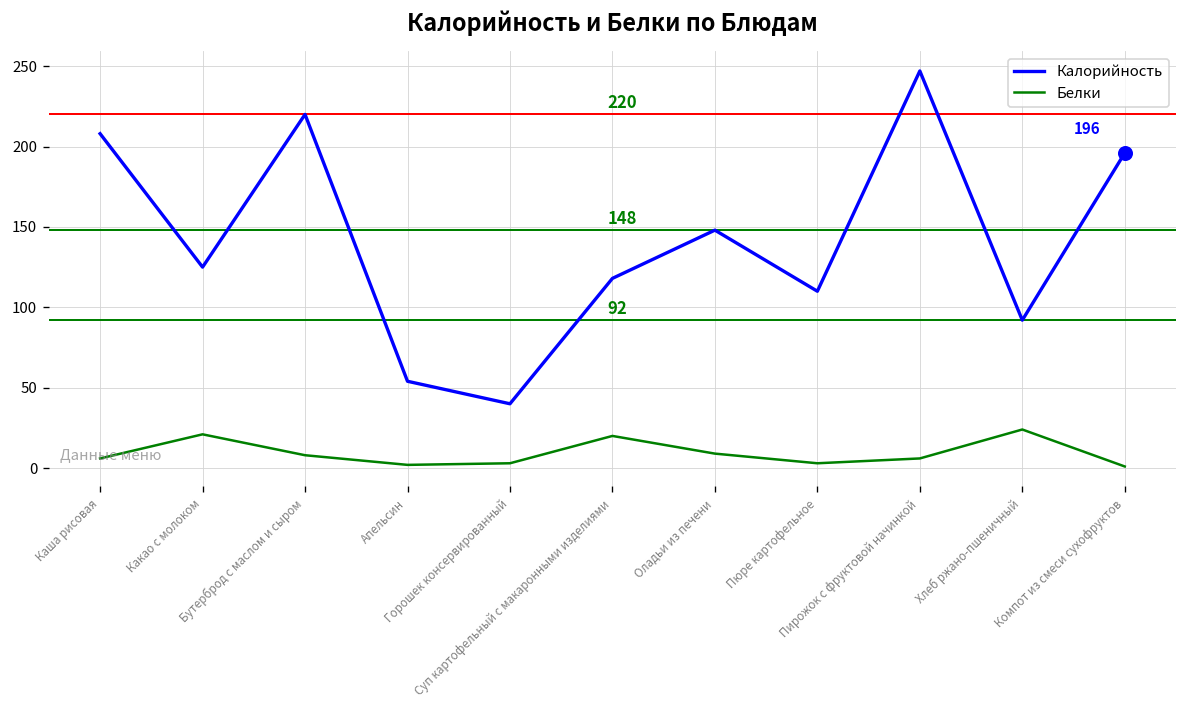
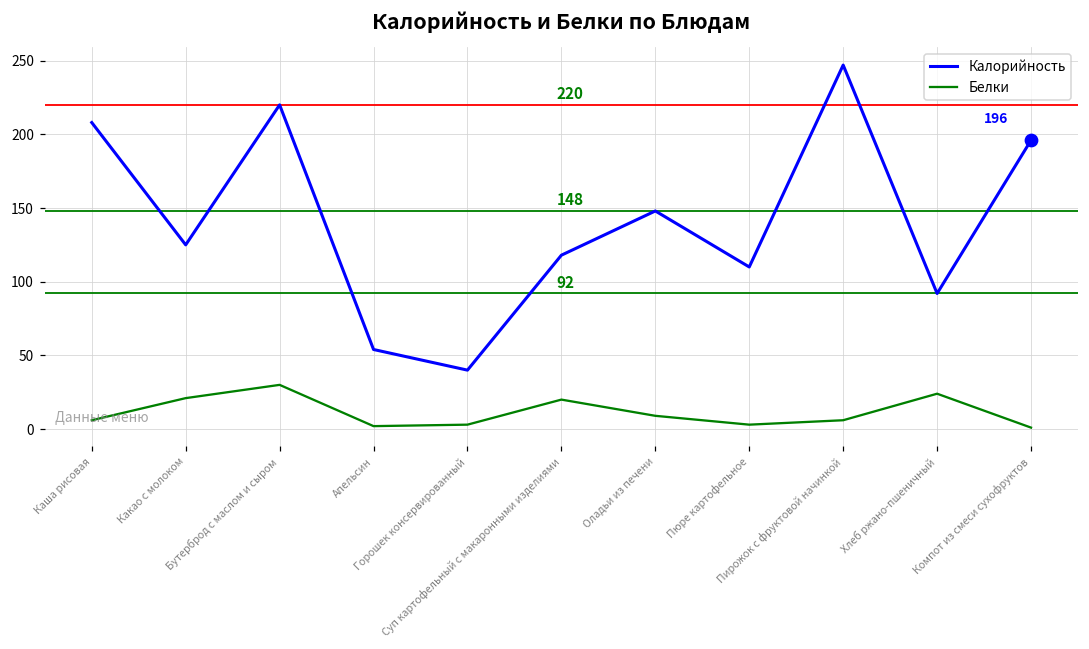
  {
    "Белки": {
      "Каша рисовая": 6,
      "Какао с молоком": 21,
-     "Бутерброд с маслом и сыром": 8,
+     "Бутерброд с маслом и сыром": 30,
      "Апельсин": 2,
      "Горошек консервированный": 3,
      "Суп картофельный с макаронными изделиями": 20,
      "Оладьи из печени": 9,
      "Пюре картофельное": 3,
      "Пирожок с фруктовой начинкой": 6,
      "Хлеб ржано-пшеничный": 24,
      "Компот из смеси сухофруктов": 1
    }
  }
